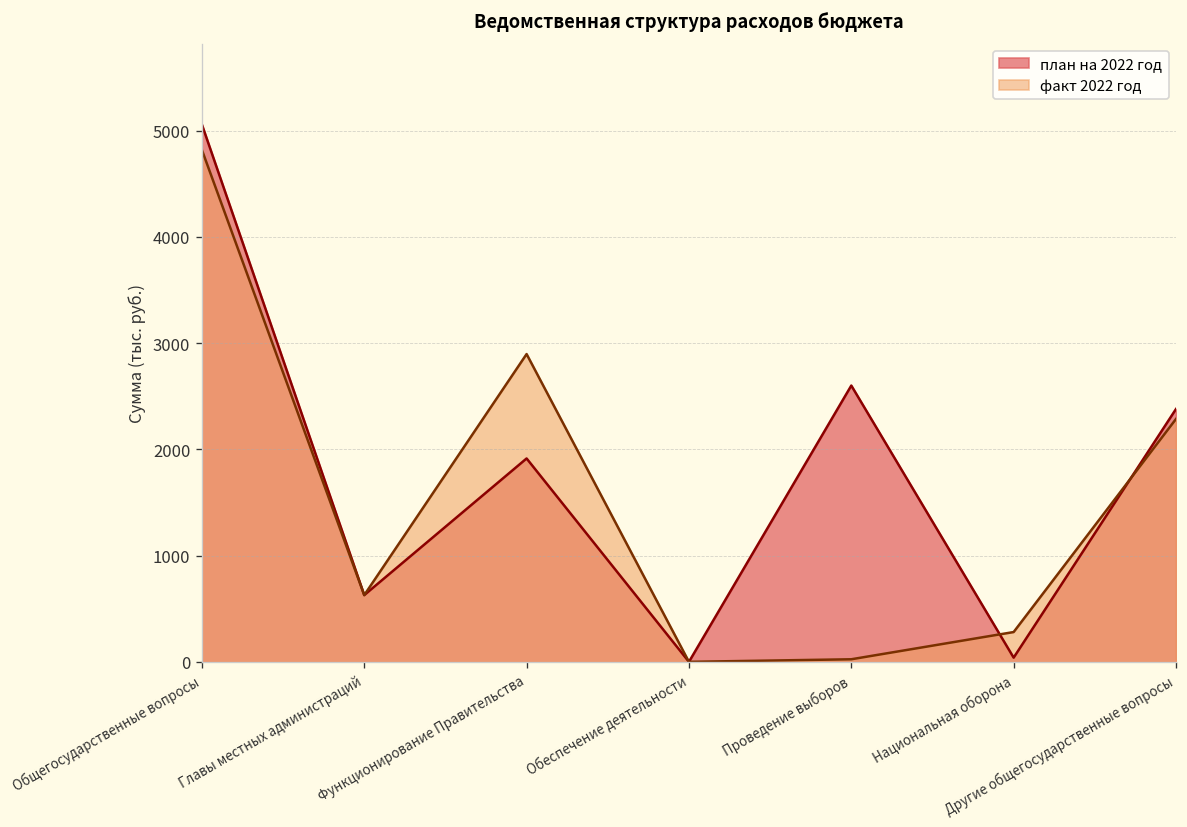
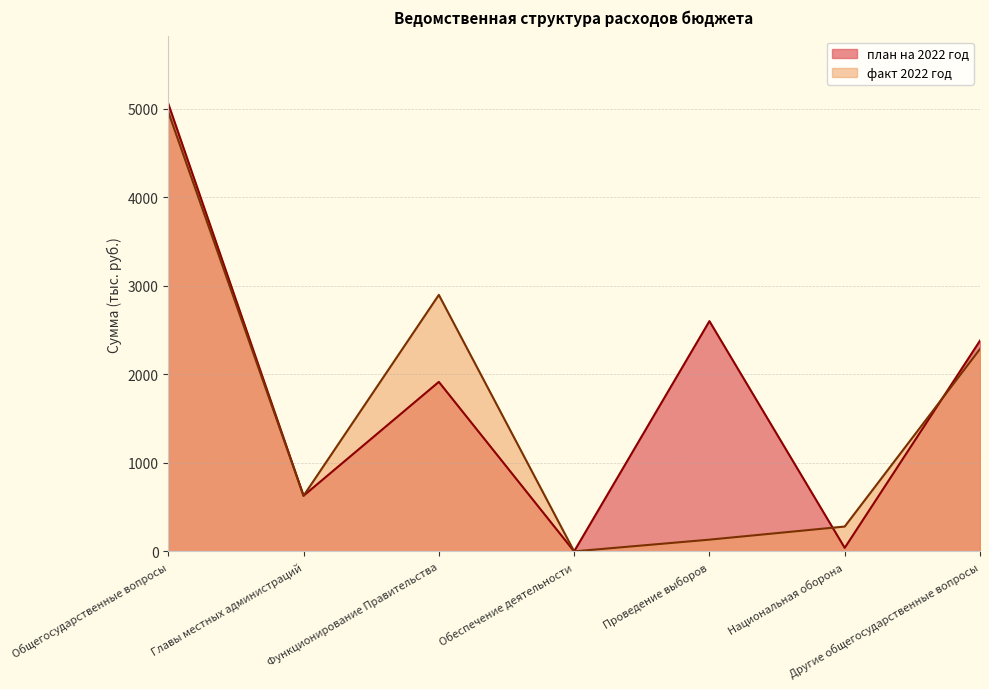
  {
    "план на 2022 год": {
      "Общегосударственные вопросы": 5100,
      "Функционирование Правительства": 1900,
      "Проведение выборов": 2600,
      "Национальная оборона": 0,
      "Другие общегосударственные вопросы": 2400
    },
    "факт 2022 год": {
-     "Общегосударственные вопросы": 4800,
+     "Общегосударственные вопросы": 5000,
      "Функционирование Правительства": 2900,
-     "Проведение выборов": 0,
+     "Проведение выборов": 100,
      "Национальная оборона": 300,
      "Другие общегосударственные вопросы": 2300
    }
  }
